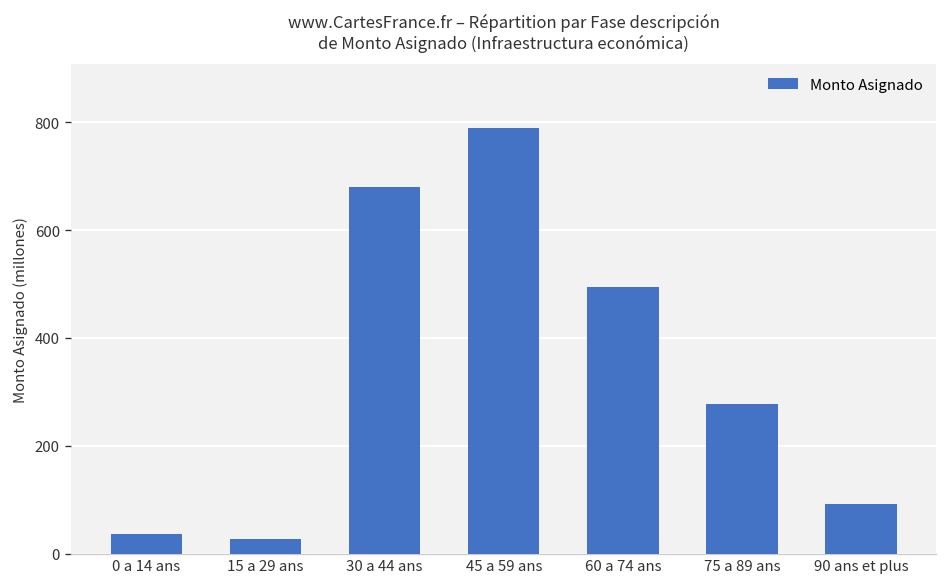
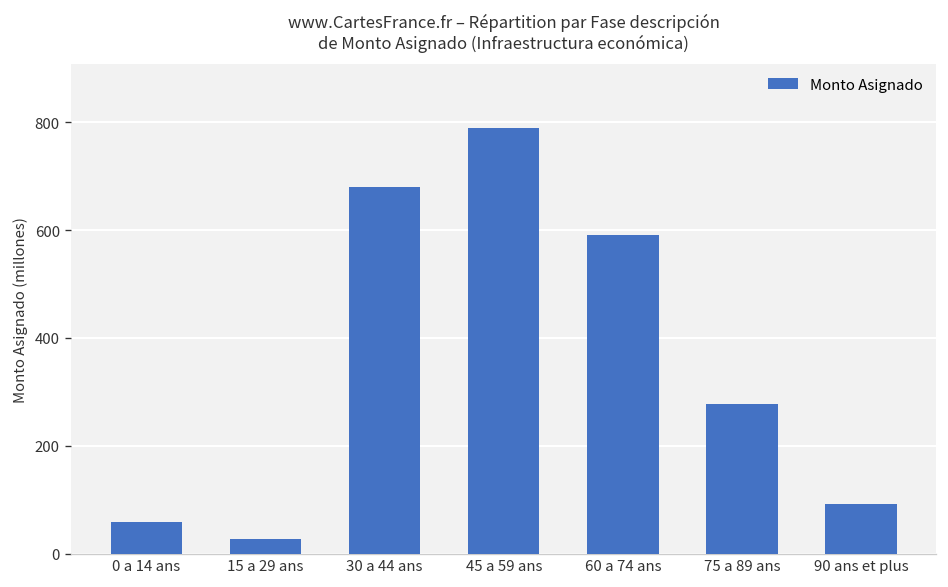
  {
-   "0 a 14 ans": 40,
+   "0 a 14 ans": 60,
    "15 a 29 ans": 30,
    "30 a 44 ans": 680,
    "45 a 59 ans": 790,
-   "60 a 74 ans": 500,
+   "60 a 74 ans": 590,
    "75 a 89 ans": 280,
    "90 ans et plus": 90
  }
